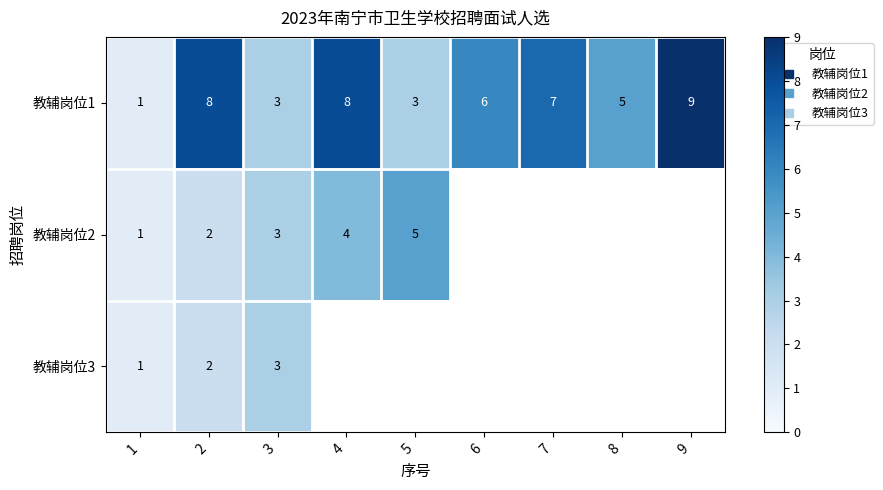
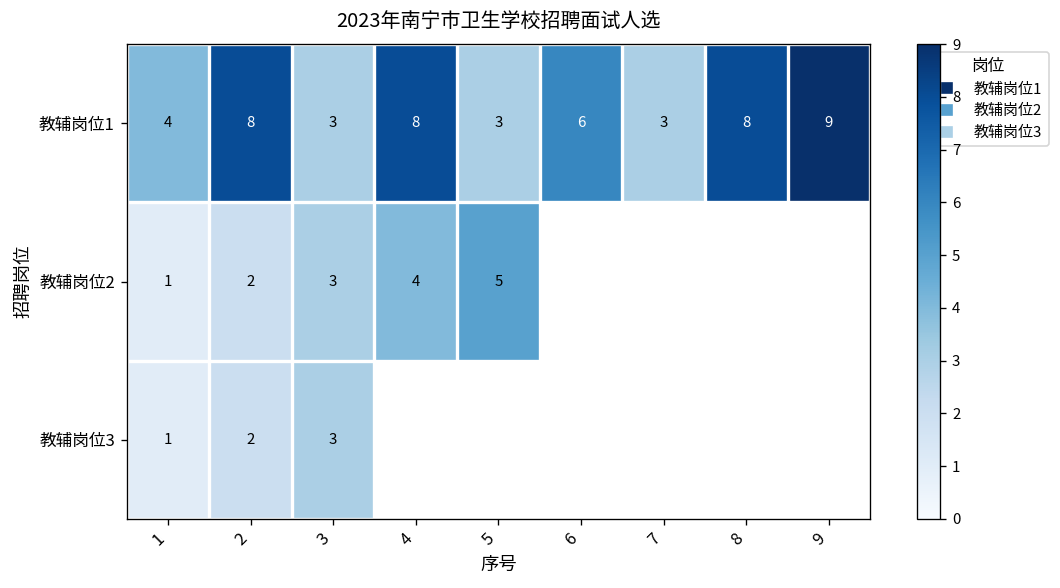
  {
    "教辅岗位1": {
-     "1": 1,
+     "1": 4,
      "2": 8,
      "3": 3,
      "4": 8,
      "5": 3,
      "6": 6,
-     "7": 7,
-     "8": 5,
+     "7": 3,
+     "8": 8,
      "9": 9
    },
    "教辅岗位2": {
      "1": 1,
      "2": 2,
      "3": 3,
      "4": 4,
      "5": 5
    },
    "教辅岗位3": {
      "1": 1,
      "2": 2,
      "3": 3
    }
  }
